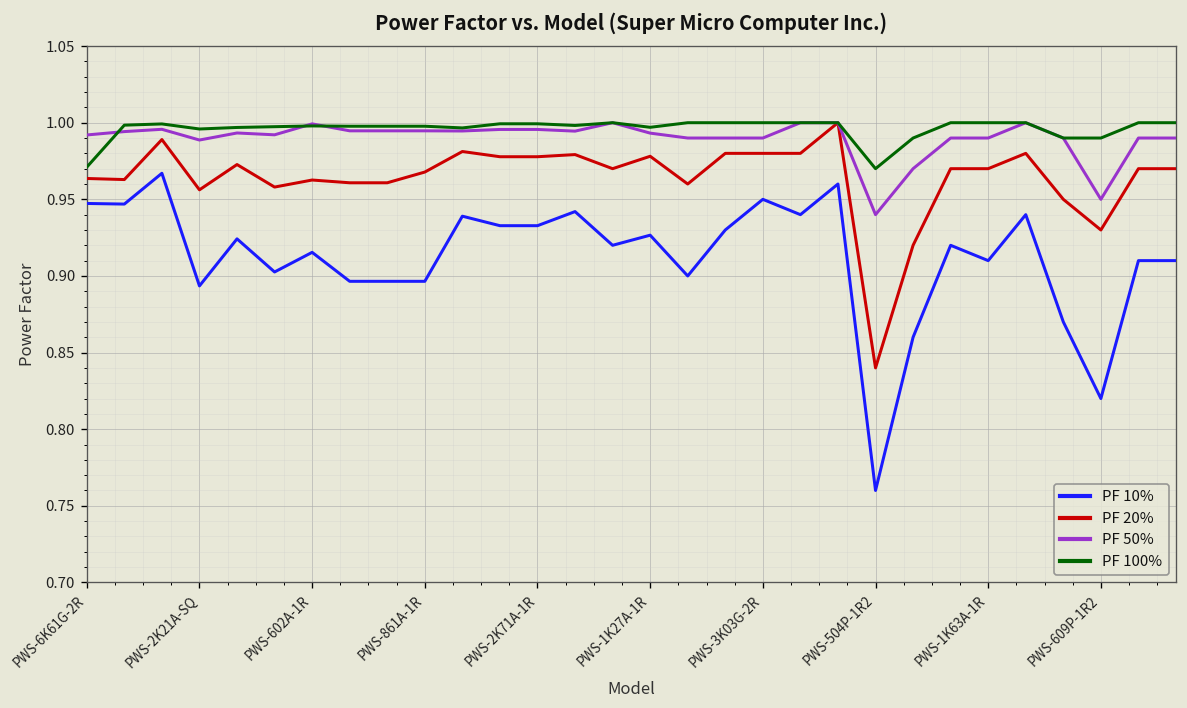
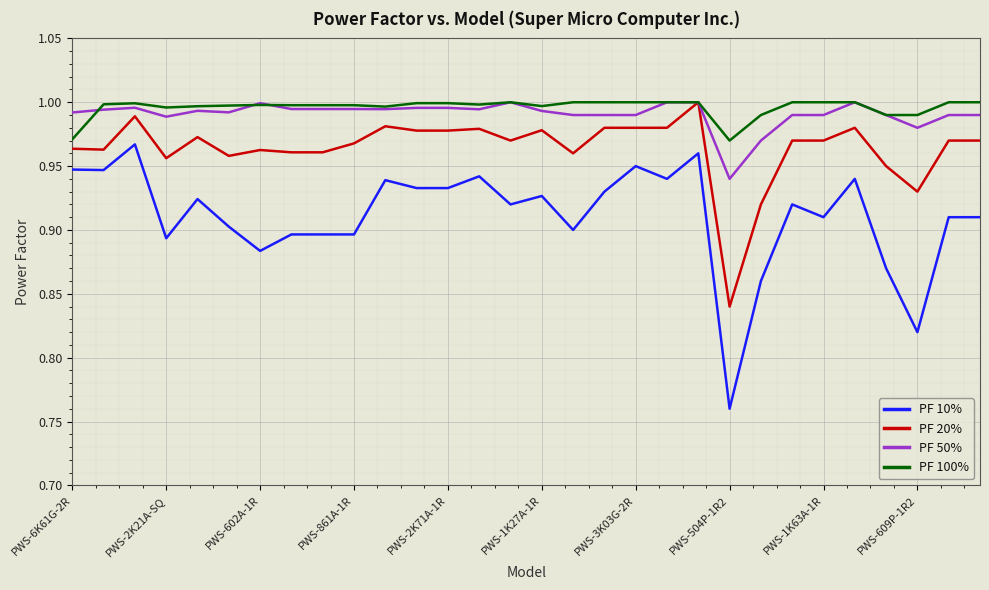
  {
    "PF 10%": {
      "PWS-6K61G-2R": 0.947,
      "PWS-2K21A-SQ": 0.894,
-     "PWS-602A-1R": 0.915,
+     "PWS-602A-1R": 0.884,
      "PWS-861A-1R": 0.897,
      "PWS-2K71A-1R": 0.933,
      "PWS-3K03G-2R": 0.950,
      "PWS-504P-1R2": 0.760,
      "PWS-1K63A-1R": 0.910,
      "PWS-609P-1R2": 0.820
    },
    "PF 20%": {
      "PWS-6K61G-2R": 0.964,
      "PWS-2K21A-SQ": 0.956,
      "PWS-602A-1R": 0.963,
      "PWS-861A-1R": 0.968,
      "PWS-2K71A-1R": 0.978,
      "PWS-3K03G-2R": 0.980,
      "PWS-504P-1R2": 0.840,
      "PWS-1K63A-1R": 0.970,
      "PWS-609P-1R2": 0.930
    },
    "PF 50%": {
      "PWS-6K61G-2R": 0.992,
      "PWS-2K21A-SQ": 0.99,
      "PWS-861A-1R": 0.995,
      "PWS-2K71A-1R": 0.996,
      "PWS-3K03G-2R": 0.99,
      "PWS-504P-1R2": 0.94,
      "PWS-1K63A-1R": 0.99,
-     "PWS-609P-1R2": 0.95
+     "PWS-609P-1R2": 0.98
    },
    "PF 100%": {
      "PWS-6K61G-2R": 0.971,
      "PWS-2K21A-SQ": 0.996,
      "PWS-861A-1R": 0.998,
      "PWS-2K71A-1R": 0.999,
      "PWS-3K03G-2R": 1.000,
      "PWS-504P-1R2": 0.970,
      "PWS-1K63A-1R": 1.000,
      "PWS-609P-1R2": 0.990
    }
  }
